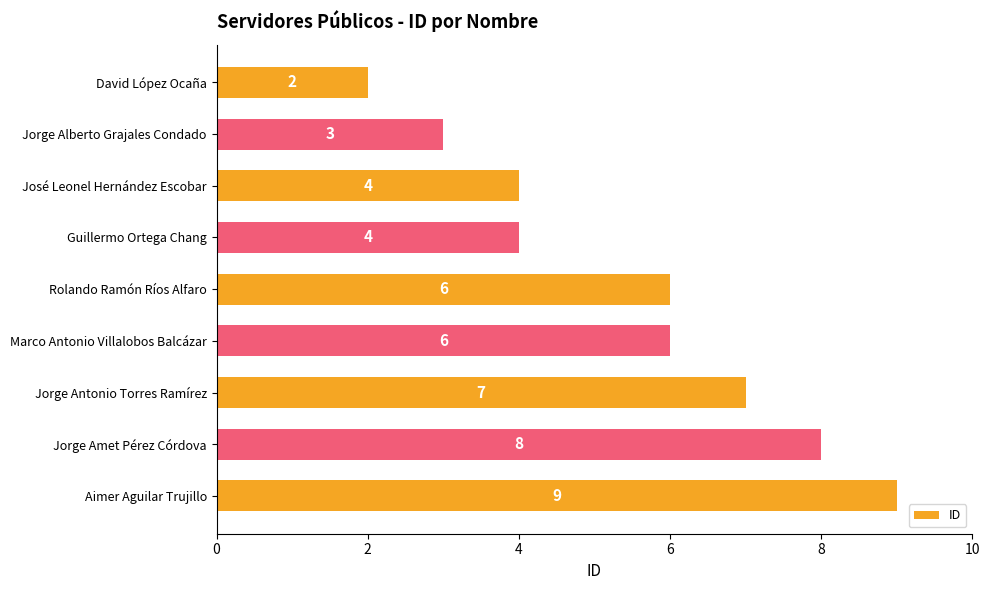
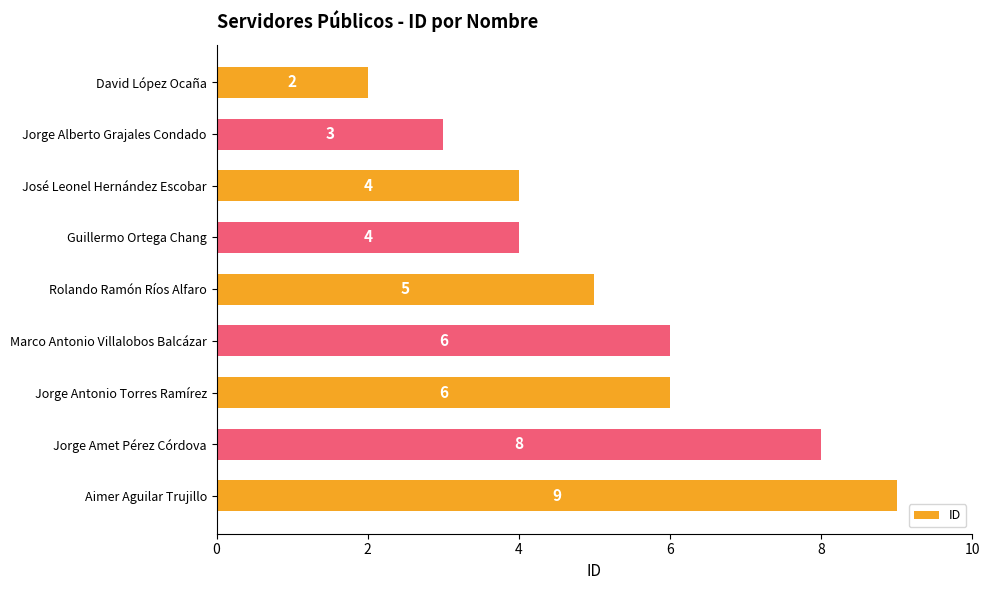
  {
    "David López Ocaña": 2,
    "Jorge Alberto Grajales Condado": 3,
    "José Leonel Hernández Escobar": 4,
    "Guillermo Ortega Chang": 4,
-   "Rolando Ramón Ríos Alfaro": 6,
+   "Rolando Ramón Ríos Alfaro": 5,
    "Marco Antonio Villalobos Balcázar": 6,
-   "Jorge Antonio Torres Ramírez": 7,
+   "Jorge Antonio Torres Ramírez": 6,
    "Jorge Amet Pérez Córdova": 8,
    "Aimer Aguilar Trujillo": 9
  }
